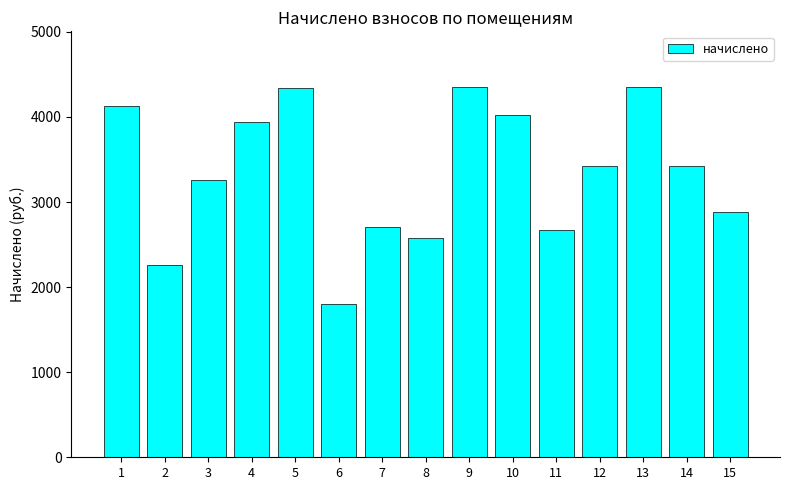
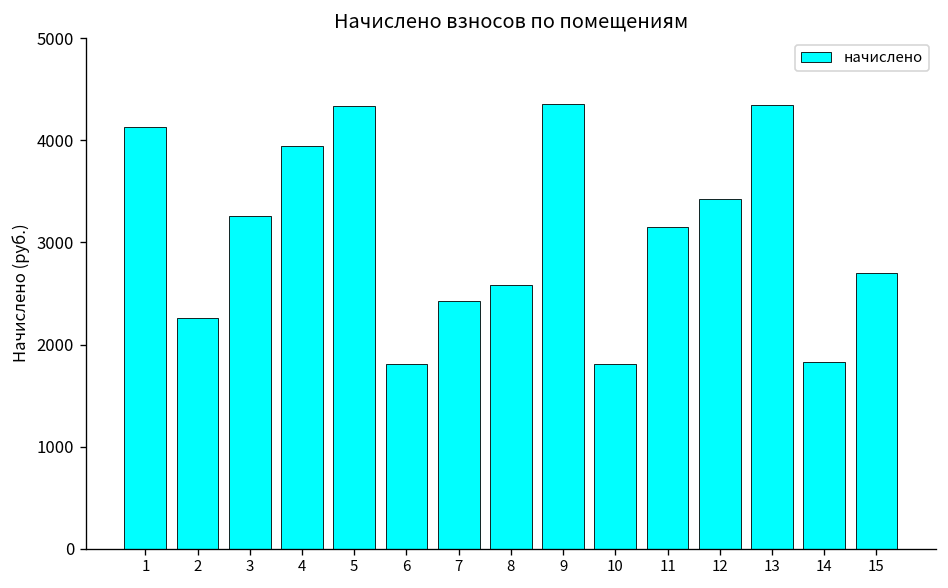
  {
    "1": 4100,
    "2": 2300,
    "3": 3300,
    "4": 3900,
    "5": 4300,
    "6": 1800,
-   "7": 2700,
+   "7": 2400,
    "8": 2600,
    "9": 4400,
-   "10": 4000,
-   "11": 2700,
+   "10": 1800,
+   "11": 3100,
    "12": 3400,
    "13": 4300,
-   "14": 3400,
-   "15": 2900
+   "14": 1800,
+   "15": 2700
  }
